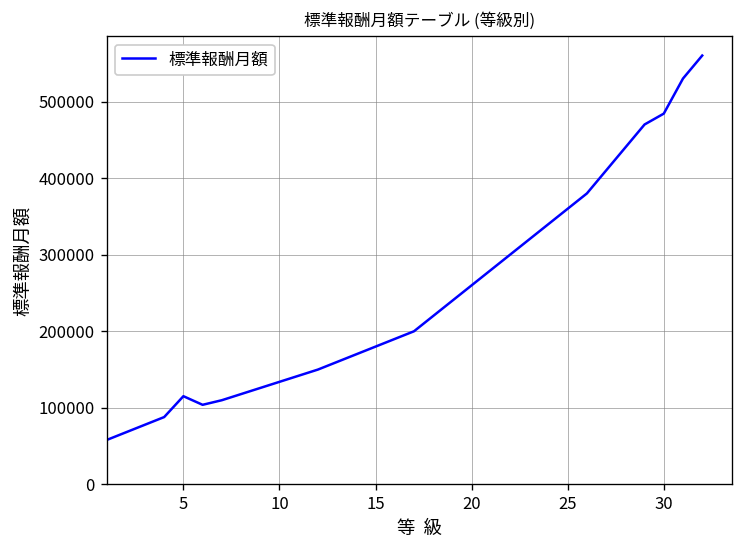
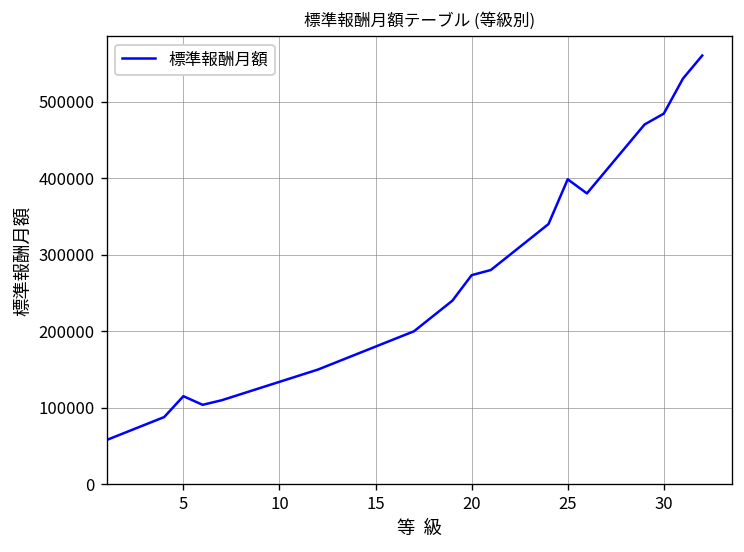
  {
    "5": 120000,
    "10": 130000,
    "15": 180000,
-   "20": 260000,
-   "25": 360000,
+   "20": 270000,
+   "25": 400000,
    "30": 480000
  }
